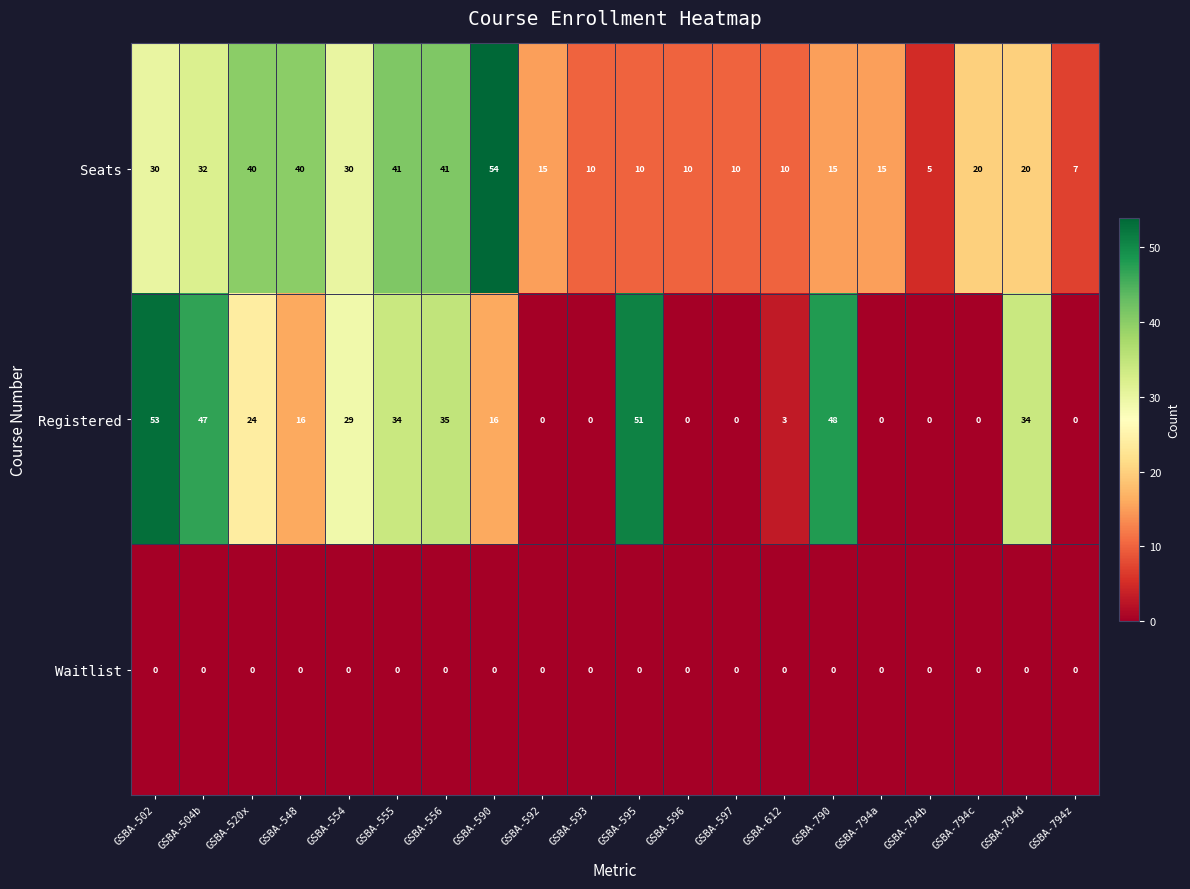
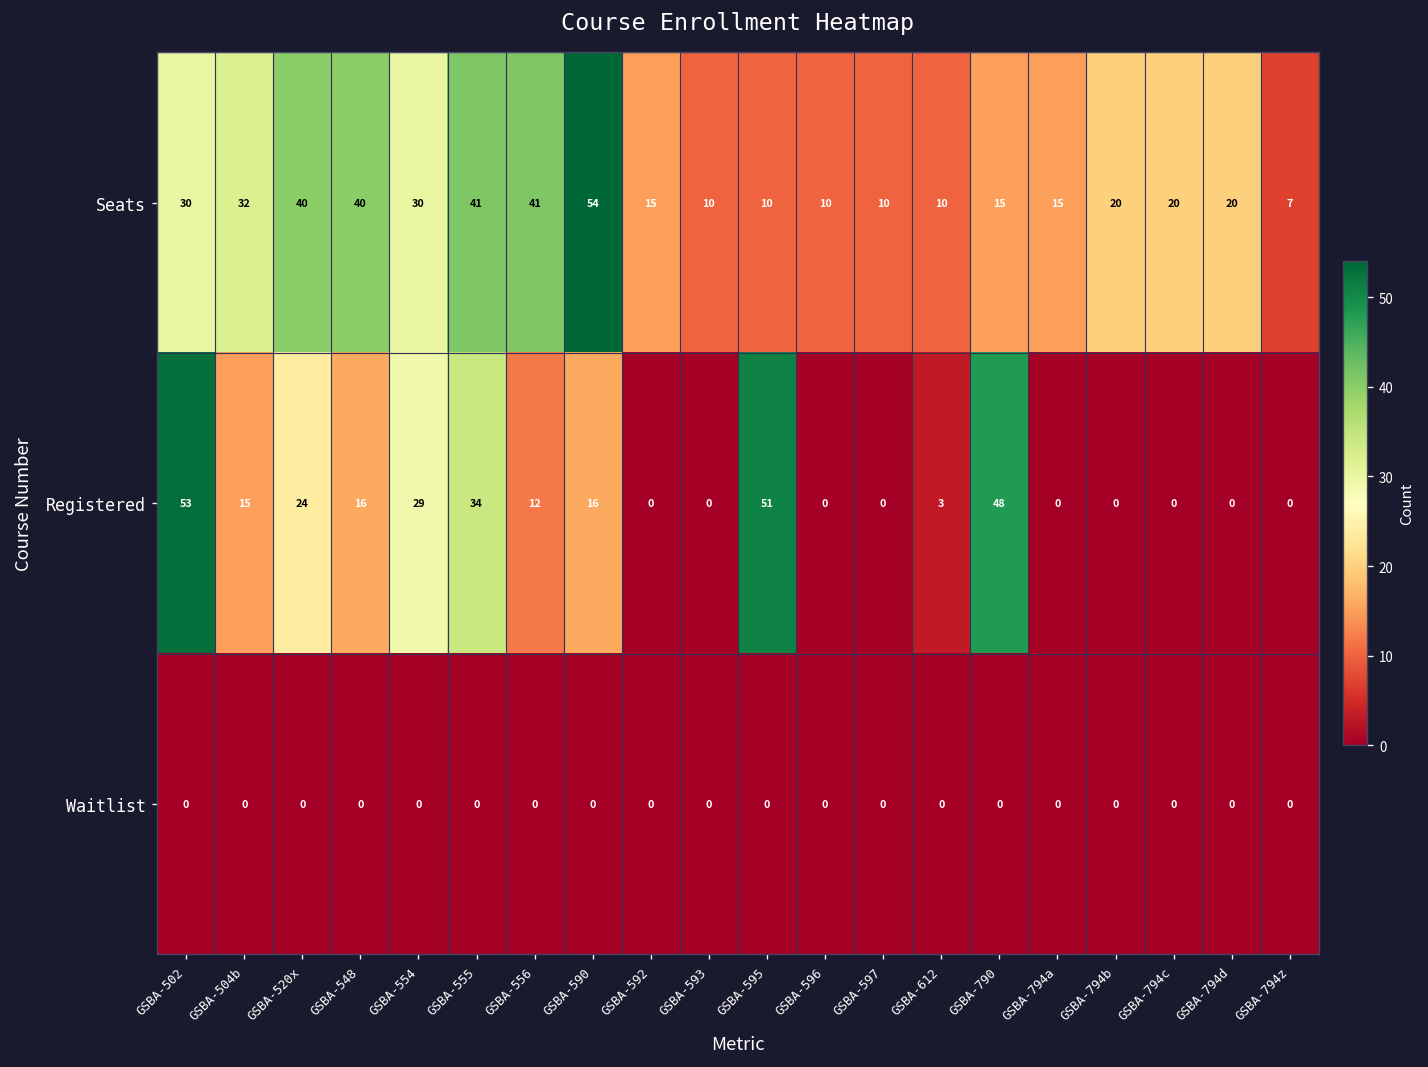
  {
    "Seats": {
      "GSBA-502": 30,
      "GSBA-504b": 32,
      "GSBA-520x": 40,
      "GSBA-548": 40,
      "GSBA-554": 30,
      "GSBA-555": 41,
      "GSBA-556": 41,
      "GSBA-590": 54,
      "GSBA-592": 15,
      "GSBA-593": 10,
      "GSBA-595": 10,
      "GSBA-596": 10,
      "GSBA-597": 10,
      "GSBA-612": 10,
      "GSBA-790": 15,
      "GSBA-794a": 15,
-     "GSBA-794b": 5,
+     "GSBA-794b": 20,
      "GSBA-794c": 20,
      "GSBA-794d": 20,
      "GSBA-794z": 7
    },
    "Registered": {
      "GSBA-502": 53,
-     "GSBA-504b": 47,
+     "GSBA-504b": 15,
      "GSBA-520x": 24,
      "GSBA-548": 16,
      "GSBA-554": 29,
      "GSBA-555": 34,
-     "GSBA-556": 35,
+     "GSBA-556": 12,
      "GSBA-590": 16,
      "GSBA-592": 0,
      "GSBA-593": 0,
      "GSBA-595": 51,
      "GSBA-596": 0,
      "GSBA-597": 0,
      "GSBA-612": 3,
      "GSBA-790": 48,
      "GSBA-794a": 0,
      "GSBA-794b": 0,
      "GSBA-794c": 0,
-     "GSBA-794d": 34,
+     "GSBA-794d": 0,
      "GSBA-794z": 0
    },
    "Waitlist": {
      "GSBA-502": 0,
      "GSBA-504b": 0,
      "GSBA-520x": 0,
      "GSBA-548": 0,
      "GSBA-554": 0,
      "GSBA-555": 0,
      "GSBA-556": 0,
      "GSBA-590": 0,
      "GSBA-592": 0,
      "GSBA-593": 0,
      "GSBA-595": 0,
      "GSBA-596": 0,
      "GSBA-597": 0,
      "GSBA-612": 0,
      "GSBA-790": 0,
      "GSBA-794a": 0,
      "GSBA-794b": 0,
      "GSBA-794c": 0,
      "GSBA-794d": 0,
      "GSBA-794z": 0
    }
  }
